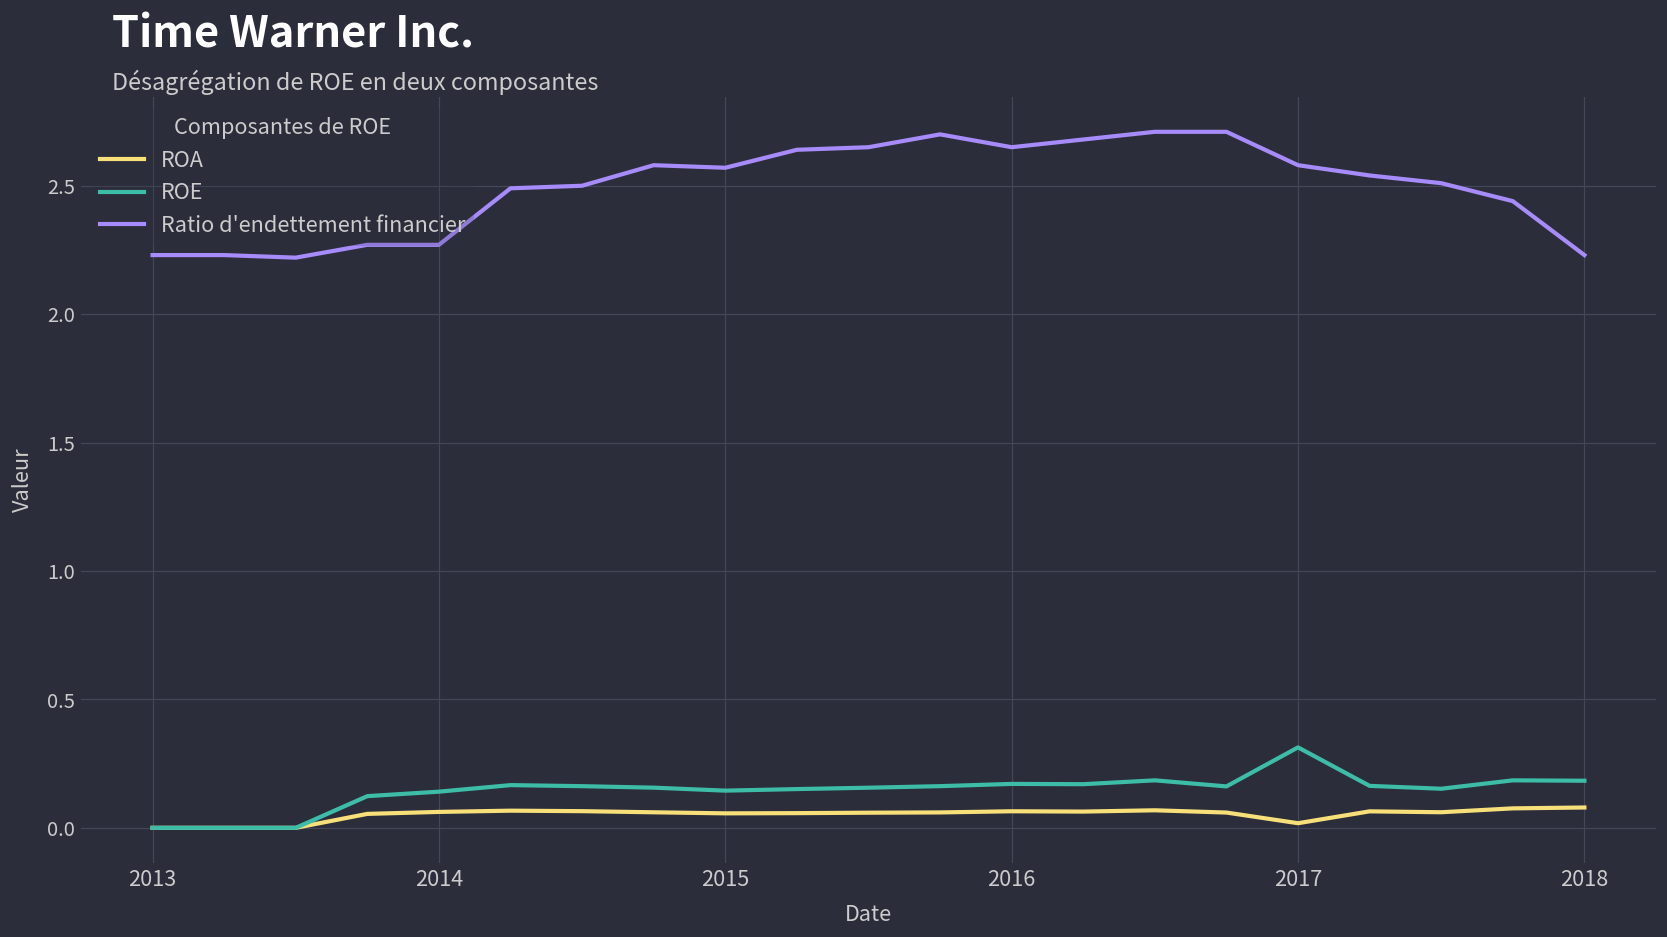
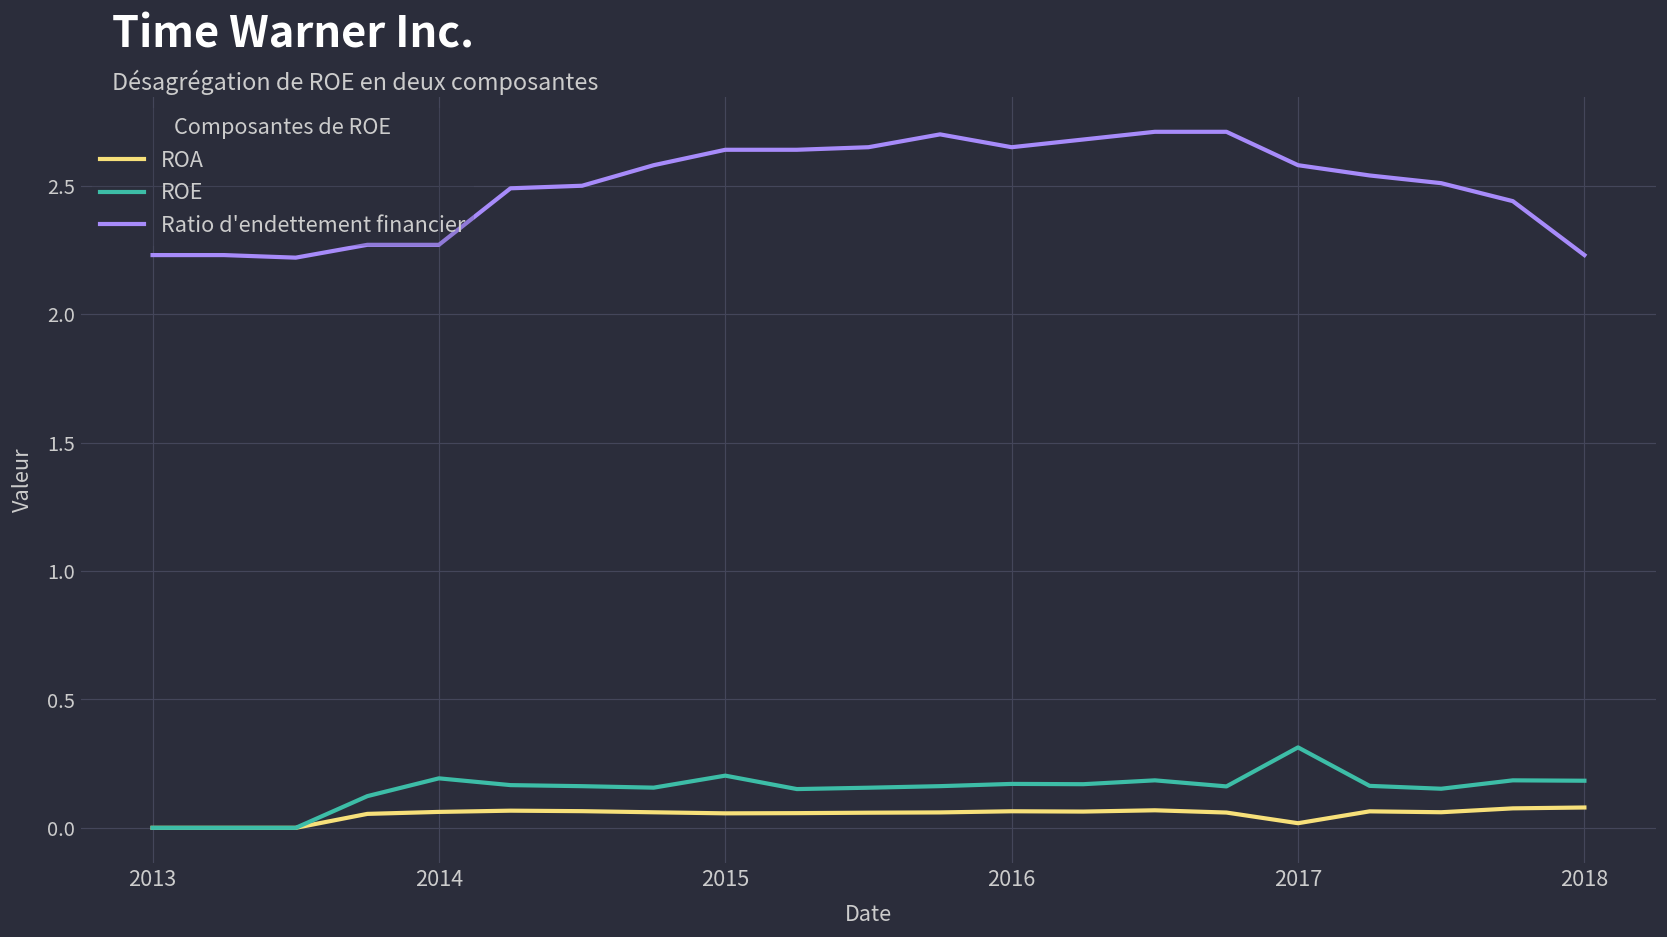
  {
    "ROA": {
      "2014": 0.06,
      "2015": 0.06,
      "2016": 0.06,
      "2017": 0.02,
      "2018": 0.08
    },
    "ROE": {
-     "2014": 0.14,
-     "2015": 0.14,
+     "2014": 0.19,
+     "2015": 0.20,
      "2016": 0.17,
      "2017": 0.31,
      "2018": 0.18
    },
    "Ratio d'endettement financier": {
      "2013": 2.23,
      "2014": 2.27,
-     "2015": 2.57,
+     "2015": 2.64,
      "2016": 2.65,
      "2017": 2.58,
      "2018": 2.23
    }
  }
